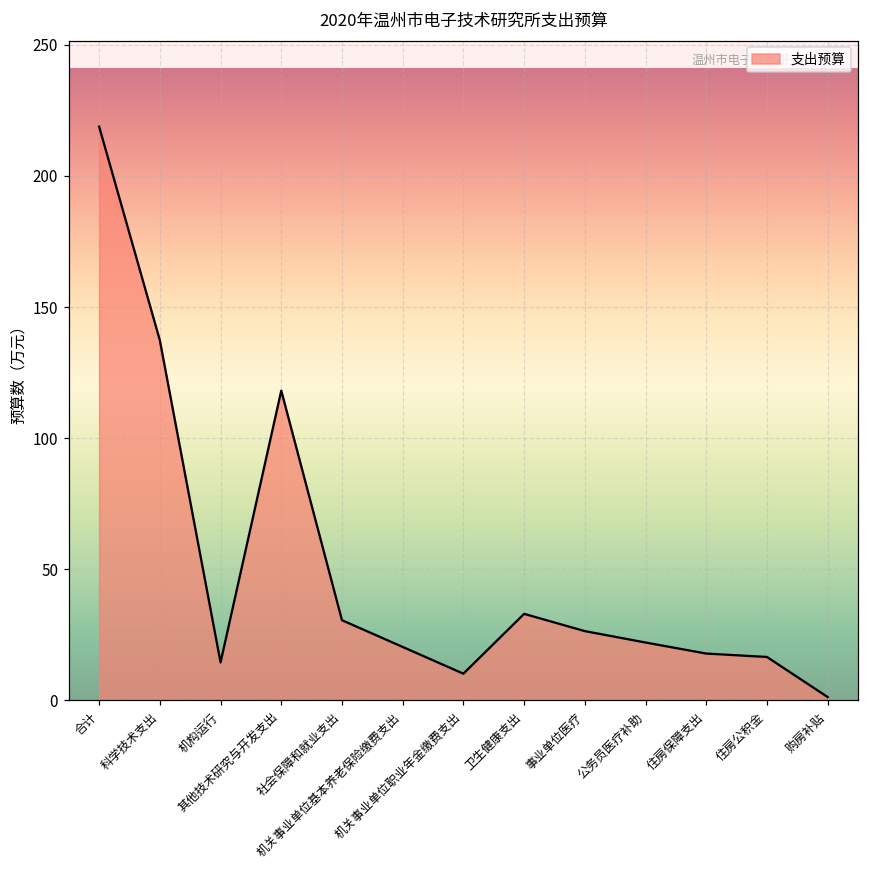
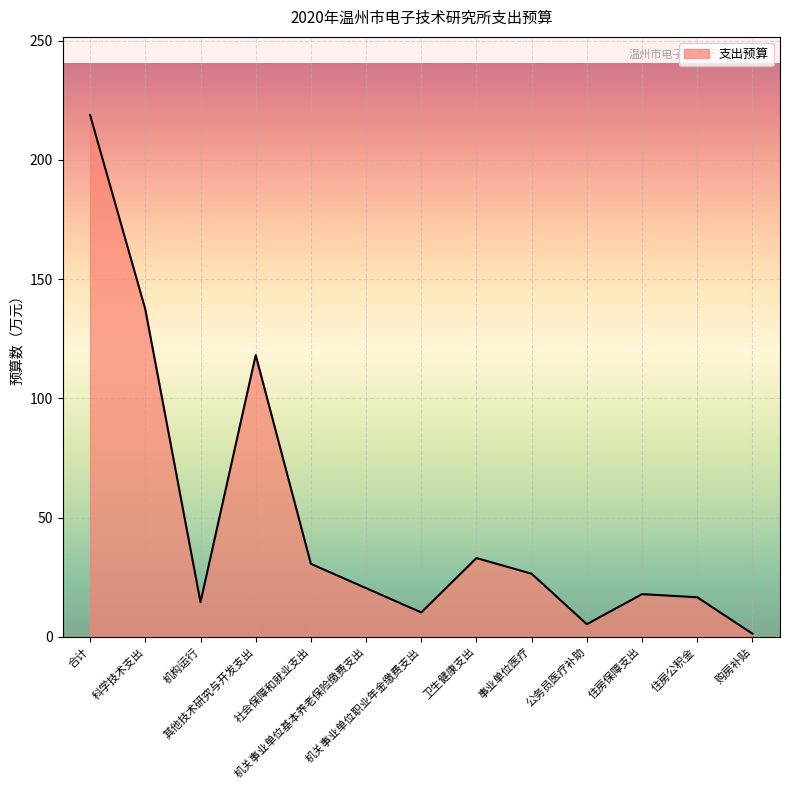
  {
    "合计": 219,
    "科学技术支出": 137,
    "机构运行": 15,
    "其他技术研究与开发支出": 118,
    "社会保障和就业支出": 31,
    "机关事业单位基本养老保险缴费支出": 20,
    "机关事业单位职业年金缴费支出": 10,
    "卫生健康支出": 33,
    "事业单位医疗": 26,
-   "公务员医疗补助": 22,
+   "公务员医疗补助": 5,
    "住房保障支出": 18,
    "住房公积金": 17,
    "购房补贴": 1
  }
